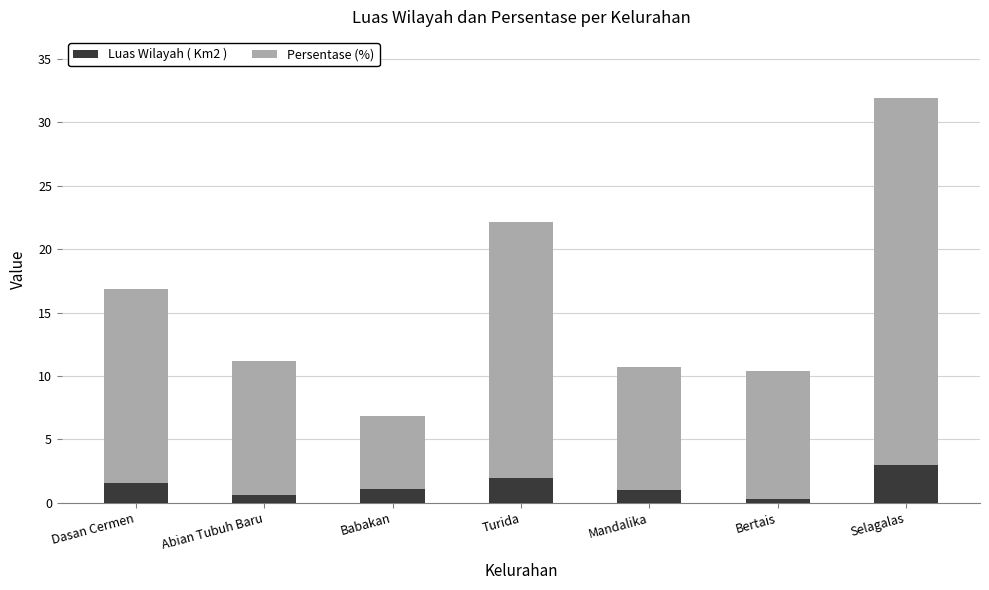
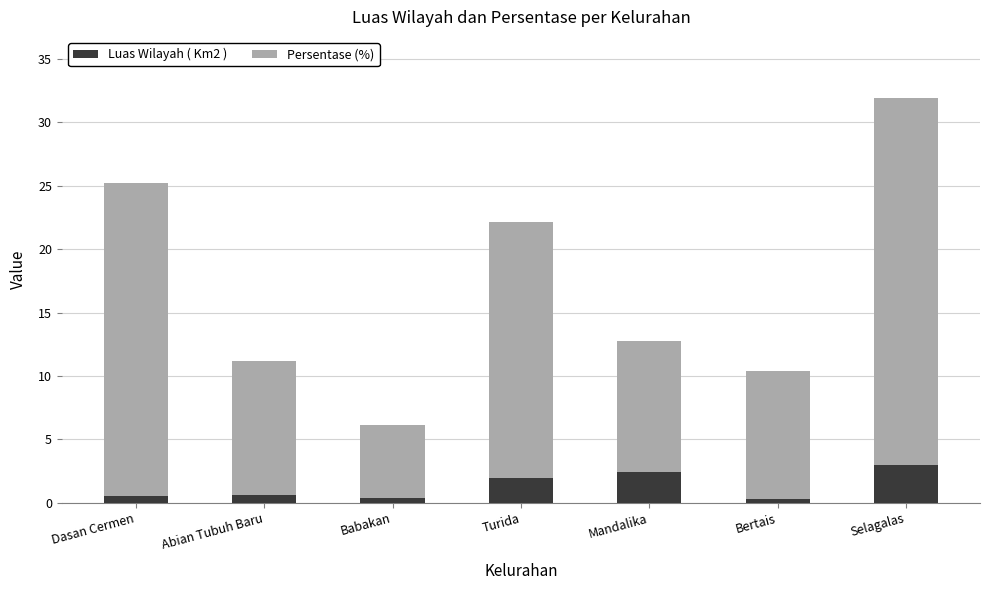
  {
    "Luas Wilayah ( Km2 )": {
-     "Dasan Cermen": 1.6,
+     "Dasan Cermen": 0.5,
      "Abian Tubuh Baru": 0.6,
-     "Babakan": 1.1,
+     "Babakan": 0.4,
      "Turida": 2.0,
-     "Mandalika": 1.0,
+     "Mandalika": 2.4,
      "Bertais": 0.3,
      "Selagalas": 3.0
    },
    "Persentase (%)": {
-     "Dasan Cermen": 15.3,
+     "Dasan Cermen": 24.7,
      "Abian Tubuh Baru": 10.5,
      "Babakan": 5.7,
      "Turida": 20.2,
-     "Mandalika": 9.7,
+     "Mandalika": 10.3,
      "Bertais": 10.1,
      "Selagalas": 29.0
    }
  }
